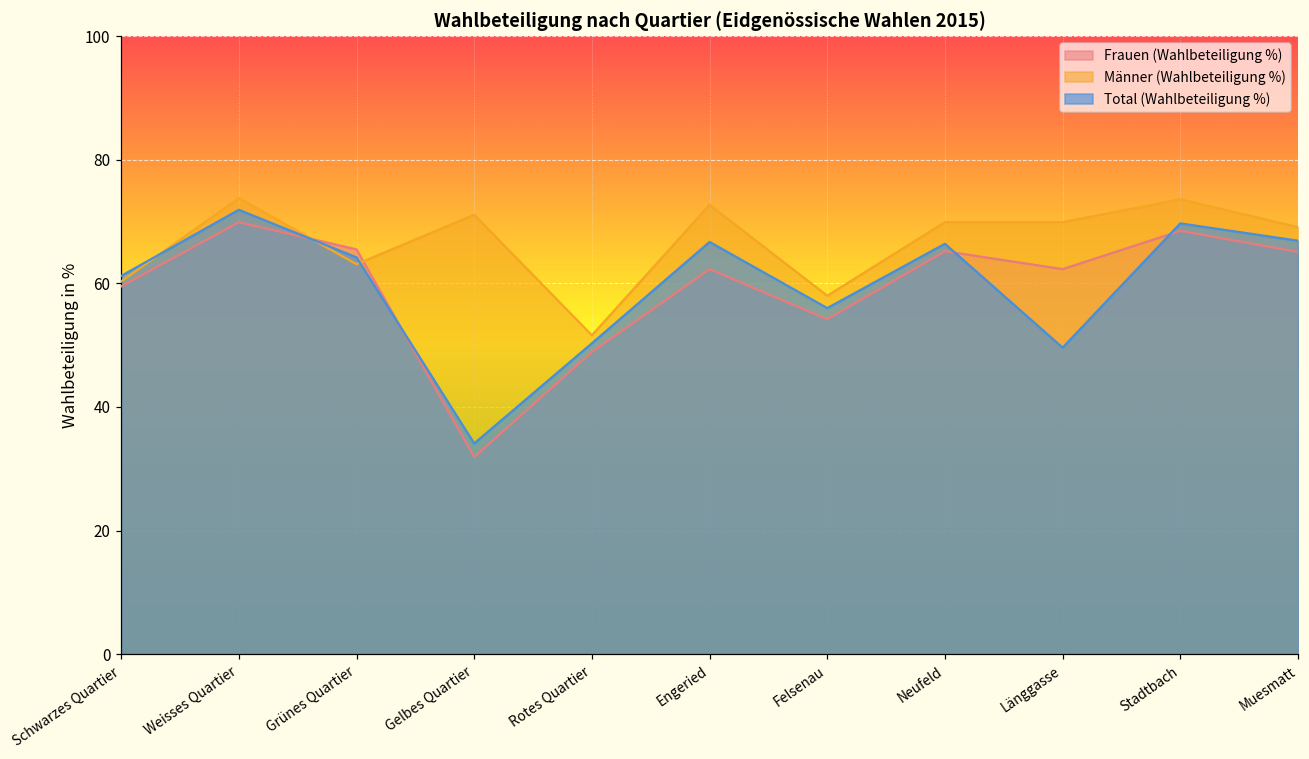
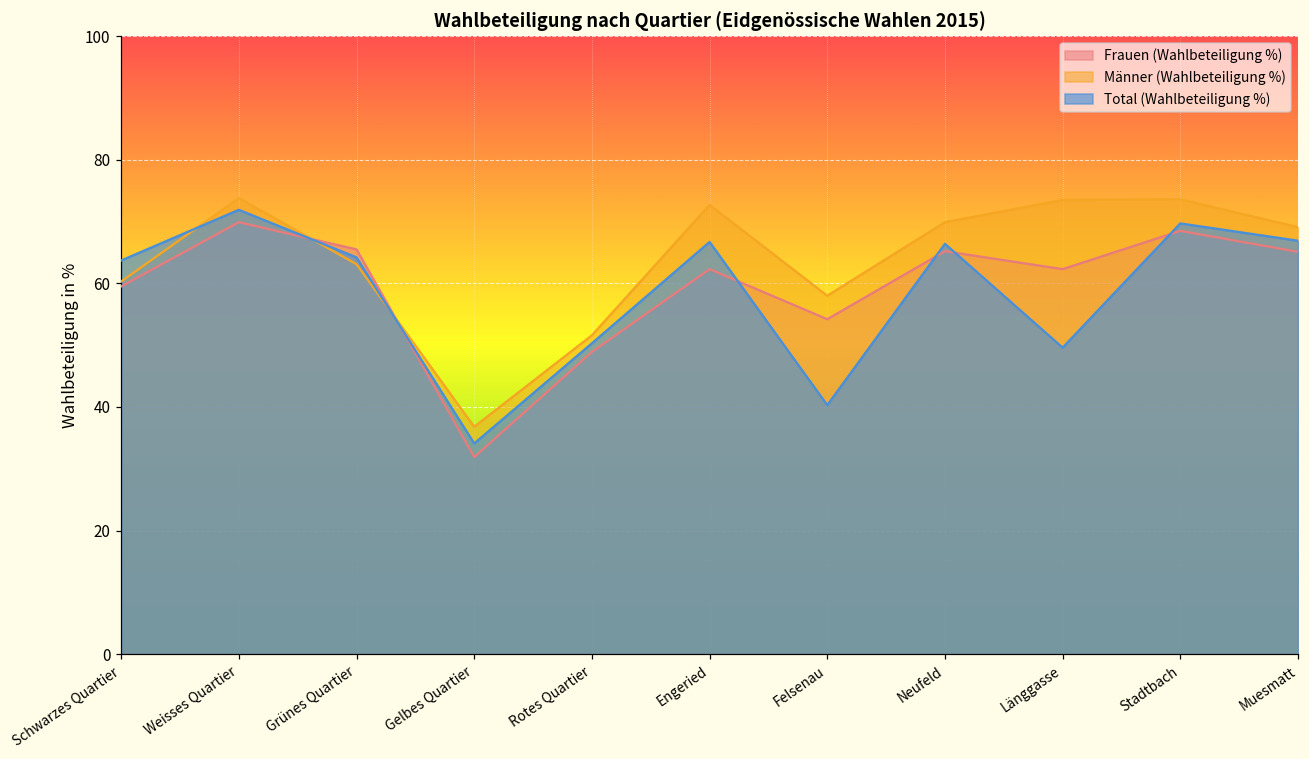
  {
    "Frauen (Wahlbeteiligung %)": {
      "Schwarzes Quartier": 60,
      "Weisses Quartier": 70,
      "Grünes Quartier": 66,
      "Gelbes Quartier": 32,
      "Rotes Quartier": 49,
      "Engeried": 62,
      "Felsenau": 54,
      "Neufeld": 65,
      "Länggasse": 62,
      "Stadtbach": 69,
      "Muesmatt": 65
    },
    "Männer (Wahlbeteiligung %)": {
      "Schwarzes Quartier": 60,
      "Weisses Quartier": 74,
      "Grünes Quartier": 63,
-     "Gelbes Quartier": 71,
+     "Gelbes Quartier": 37,
      "Rotes Quartier": 52,
      "Engeried": 73,
      "Felsenau": 58,
      "Neufeld": 70,
-     "Länggasse": 70,
+     "Länggasse": 74,
      "Stadtbach": 74,
      "Muesmatt": 69
    },
    "Total (Wahlbeteiligung %)": {
-     "Schwarzes Quartier": 61,
+     "Schwarzes Quartier": 64,
      "Weisses Quartier": 72,
      "Grünes Quartier": 64,
      "Gelbes Quartier": 34,
      "Rotes Quartier": 50,
      "Engeried": 67,
-     "Felsenau": 56,
+     "Felsenau": 40,
      "Neufeld": 66,
      "Länggasse": 50,
      "Stadtbach": 70,
      "Muesmatt": 67
    }
  }
